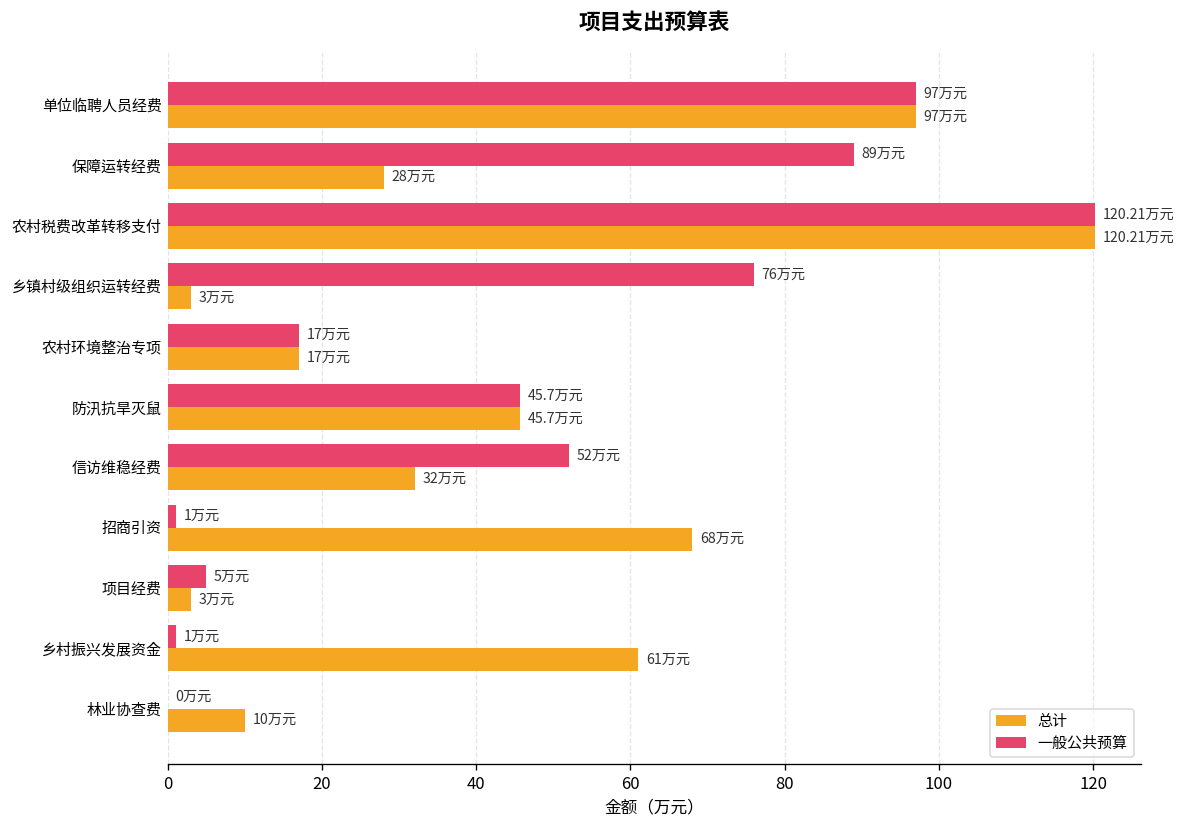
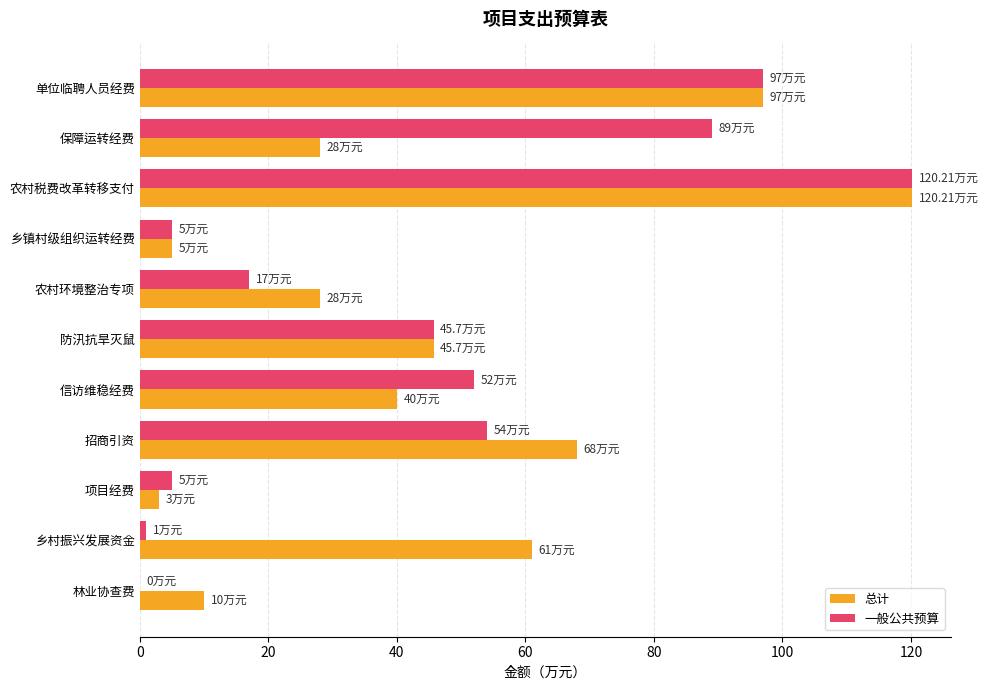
  {
    "总计": {
      "单位临聘人员经费": 97,
      "保障运转经费": 28,
      "农村税费改革转移支付": 120.21,
-     "乡镇村级组织运转经费": 3,
-     "农村环境整治专项": 17,
+     "乡镇村级组织运转经费": 5,
+     "农村环境整治专项": 28,
      "防汛抗旱灭鼠": 45.7,
-     "信访维稳经费": 32,
+     "信访维稳经费": 40,
      "招商引资": 68,
      "项目经费": 3,
      "乡村振兴发展资金": 61,
      "林业协查费": 10
    },
    "一般公共预算": {
      "单位临聘人员经费": 97,
      "保障运转经费": 89,
      "农村税费改革转移支付": 120.21,
-     "乡镇村级组织运转经费": 76,
+     "乡镇村级组织运转经费": 5,
      "农村环境整治专项": 17,
      "防汛抗旱灭鼠": 45.7,
      "信访维稳经费": 52,
-     "招商引资": 1,
+     "招商引资": 54,
      "项目经费": 5,
      "乡村振兴发展资金": 1,
      "林业协查费": 0
    }
  }
